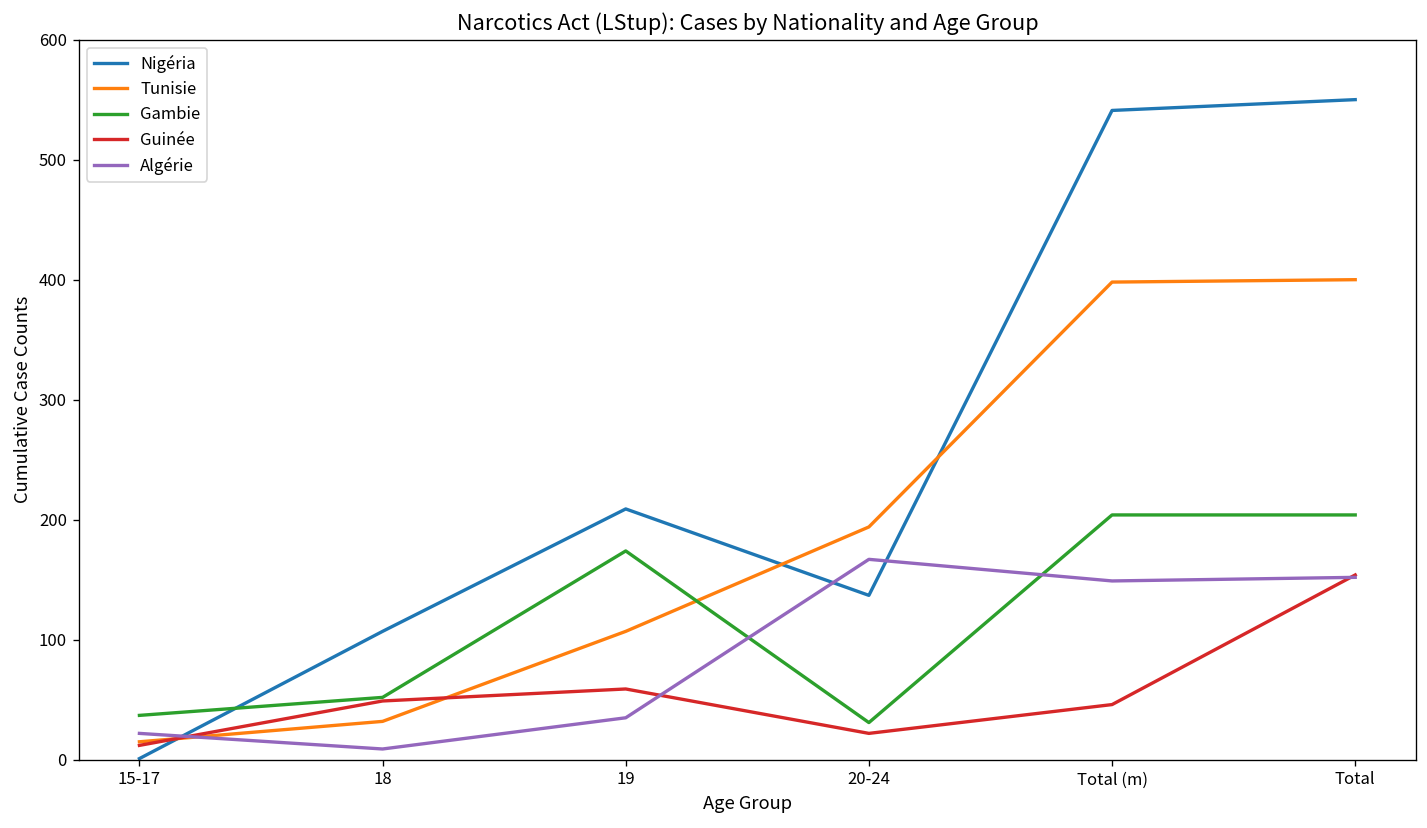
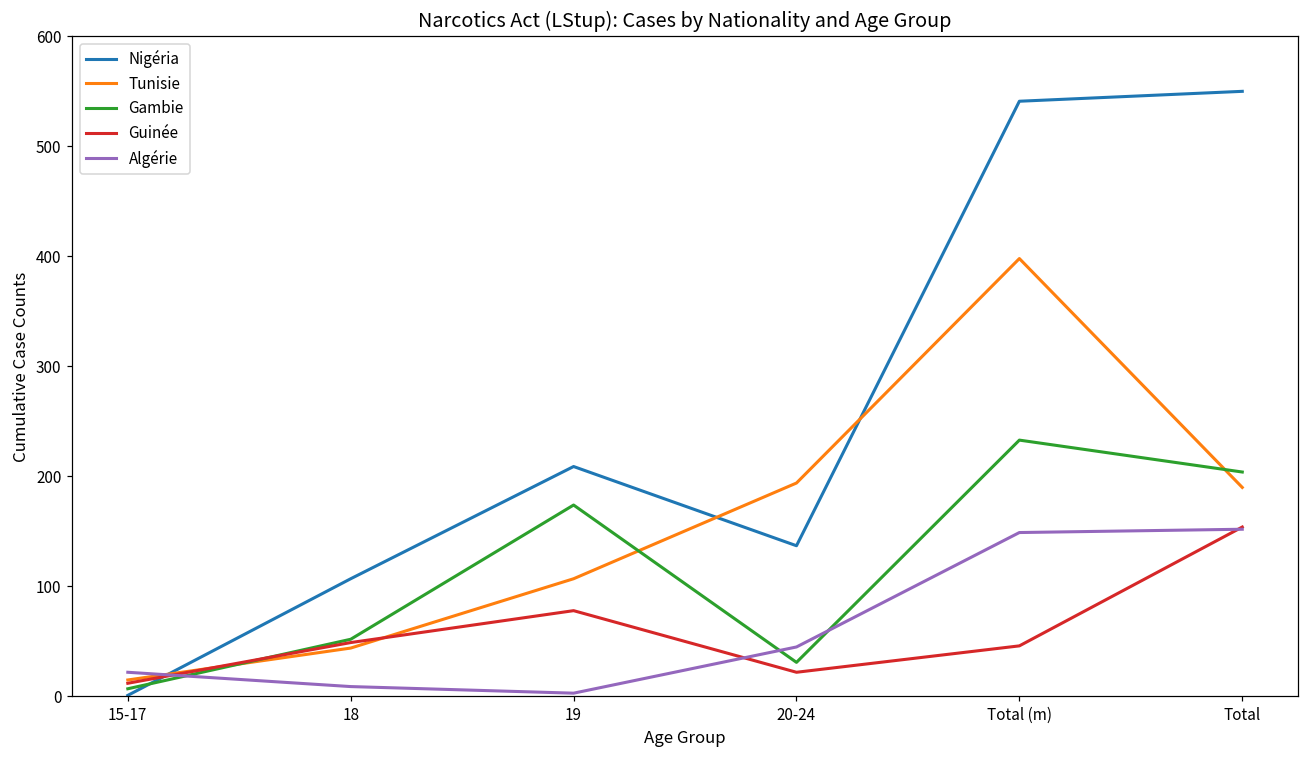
  {
    "Nigéria": {
      "15-17": 1,
      "18": 107,
      "19": 209,
      "20-24": 137,
      "Total (m)": 541,
      "Total": 550
    },
    "Tunisie": {
      "15-17": 15,
-     "18": 32,
+     "18": 44,
      "19": 107,
      "20-24": 194,
      "Total (m)": 398,
-     "Total": 400
+     "Total": 190
    },
    "Gambie": {
-     "15-17": 37,
+     "15-17": 7,
      "18": 52,
      "19": 174,
      "20-24": 31,
-     "Total (m)": 204,
+     "Total (m)": 233,
      "Total": 204
    },
    "Guinée": {
      "15-17": 12,
      "18": 49,
-     "19": 59,
+     "19": 78,
      "20-24": 22,
      "Total (m)": 46
    },
    "Algérie": {
      "15-17": 22,
      "18": 9,
-     "19": 35,
-     "20-24": 167,
+     "19": 3,
+     "20-24": 45,
      "Total (m)": 149
    }
  }
